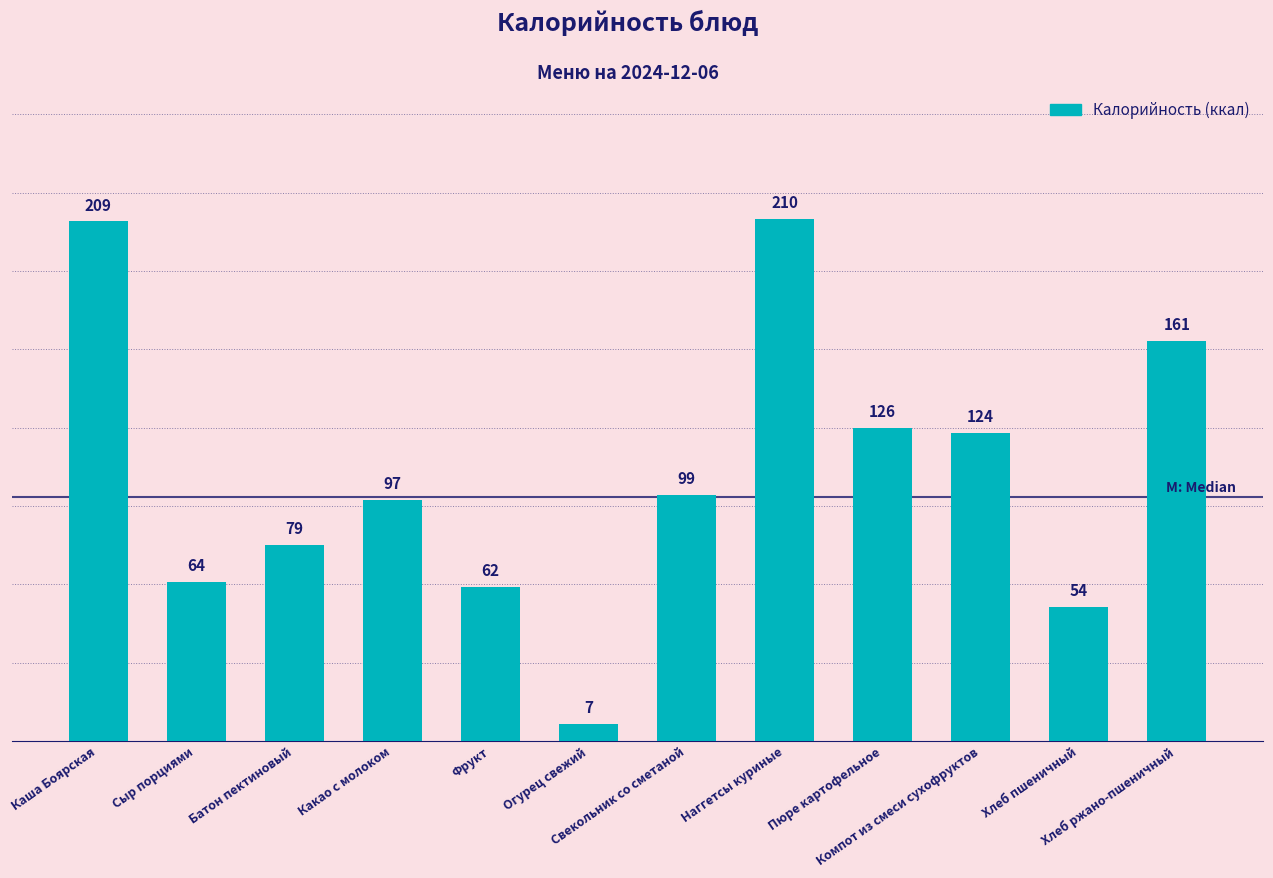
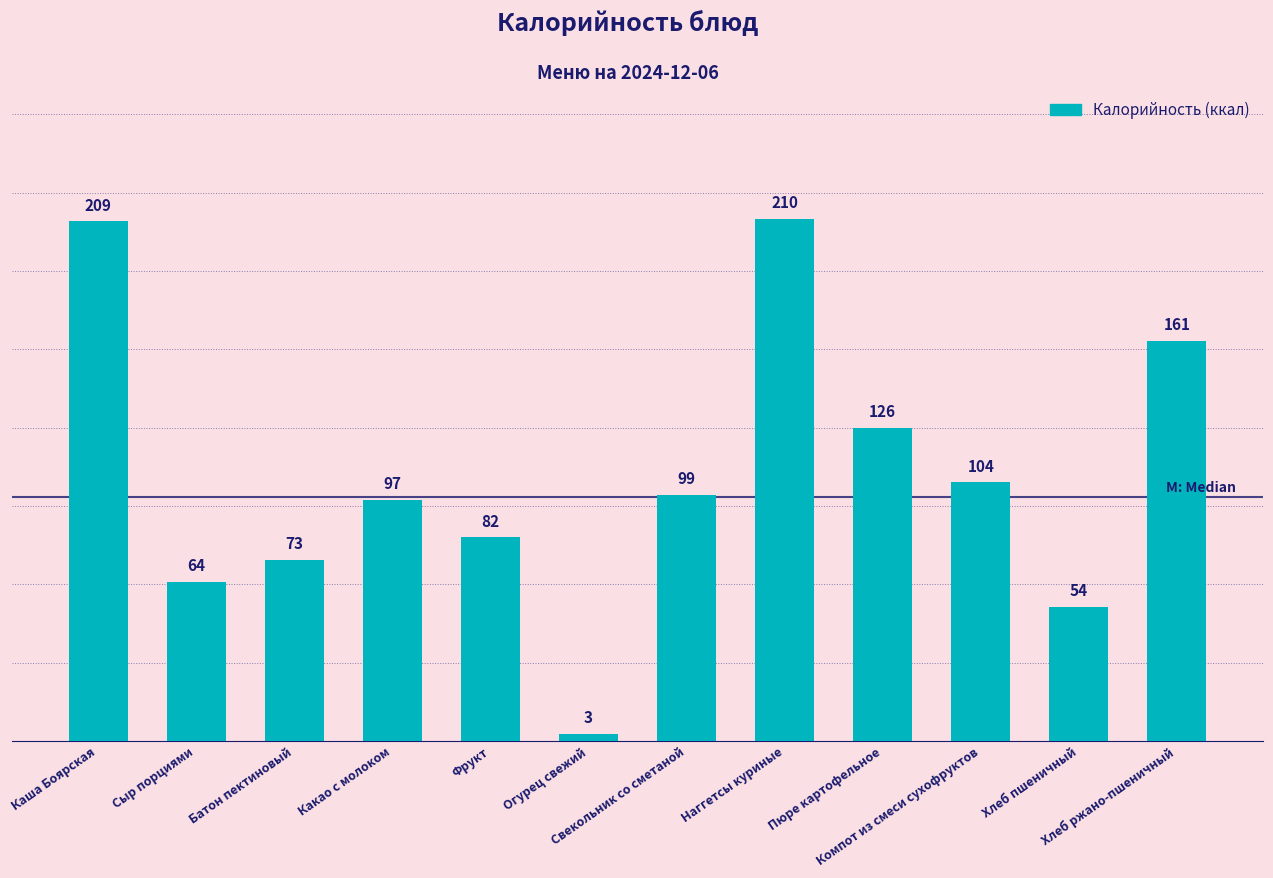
  {
    "Каша Боярская": 209,
    "Сыр порциями": 64,
-   "Батон пектиновый": 79,
+   "Батон пектиновый": 73,
    "Какао с молоком": 97,
-   "Фрукт": 62,
-   "Огурец свежий": 7,
+   "Фрукт": 82,
+   "Огурец свежий": 3,
    "Свекольник со сметаной": 99,
    "Наггетсы куриные": 210,
    "Пюре картофельное": 126,
-   "Компот из смеси сухофруктов": 124,
+   "Компот из смеси сухофруктов": 104,
    "Хлеб пшеничный": 54,
    "Хлеб ржано-пшеничный": 161
  }
